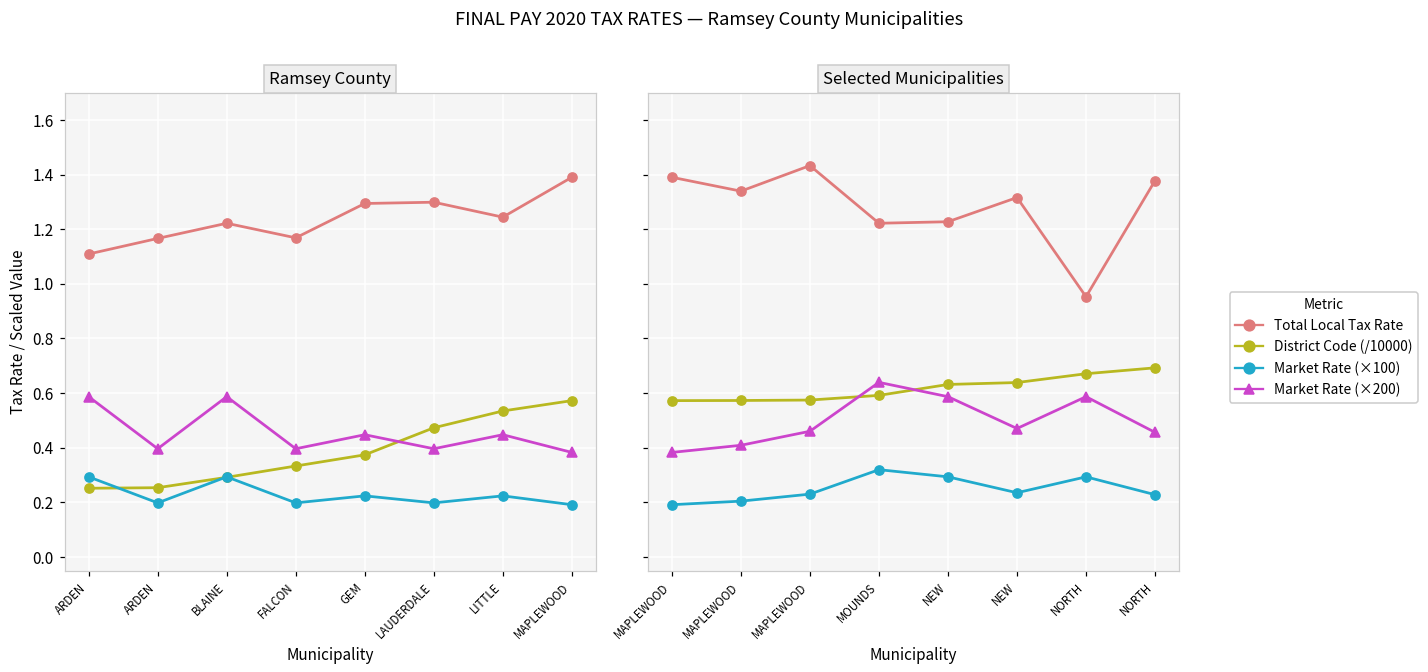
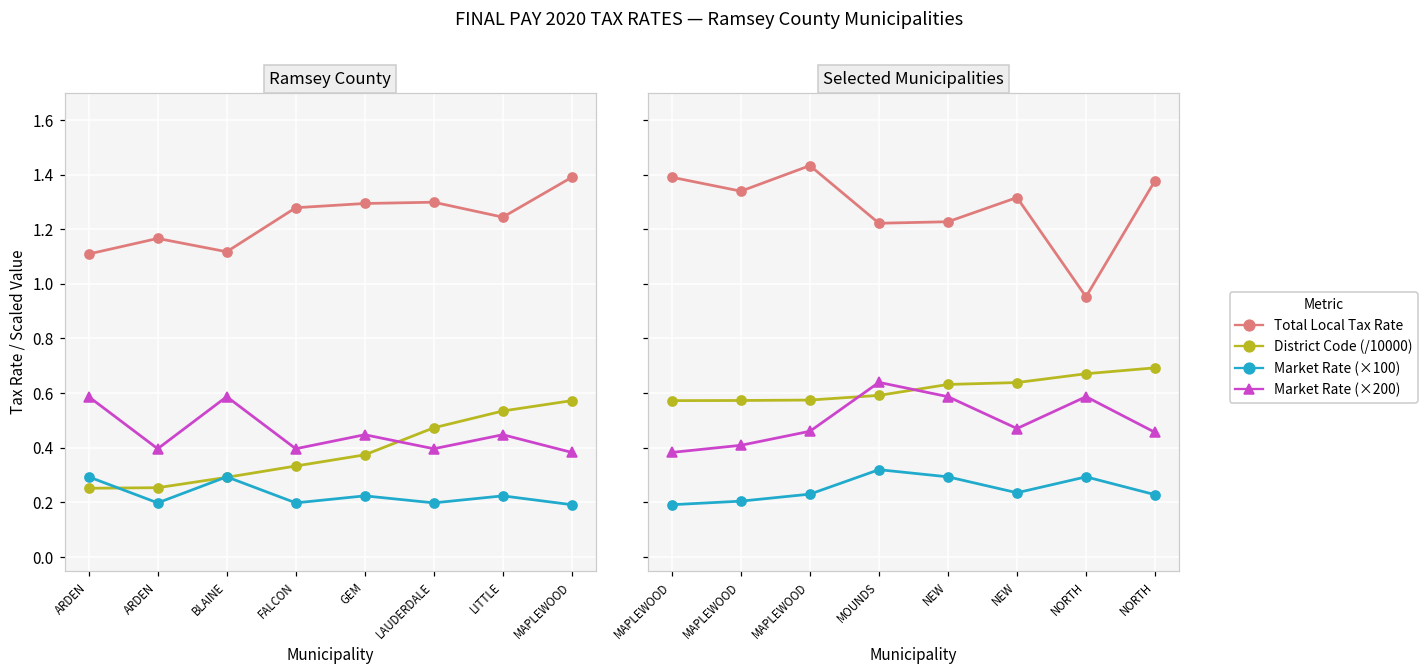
  {
    "Ramsey County": {
      "Total Local Tax Rate": {
-       "BLAINE": 1.22,
-       "FALCON": 1.17,
+       "BLAINE": 1.12,
+       "FALCON": 1.28,
        "GEM": 1.29,
        "LAUDERDALE": 1.30,
        "LITTLE": 1.24,
        "MAPLEWOOD": 1.39
      },
      "District Code (/10000)": {
        "FALCON": 0.33,
        "GEM": 0.37,
        "LAUDERDALE": 0.47,
        "LITTLE": 0.53,
        "MAPLEWOOD": 0.57
      },
      "Market Rate (×100)": {
        "FALCON": 0.20,
        "GEM": 0.22,
        "LAUDERDALE": 0.20,
        "LITTLE": 0.22,
        "MAPLEWOOD": 0.19
      },
      "Market Rate (×200)": {
        "BLAINE": 0.59,
        "FALCON": 0.40,
        "GEM": 0.45,
        "LAUDERDALE": 0.40,
        "LITTLE": 0.45,
        "MAPLEWOOD": 0.38
      }
    }
  }
